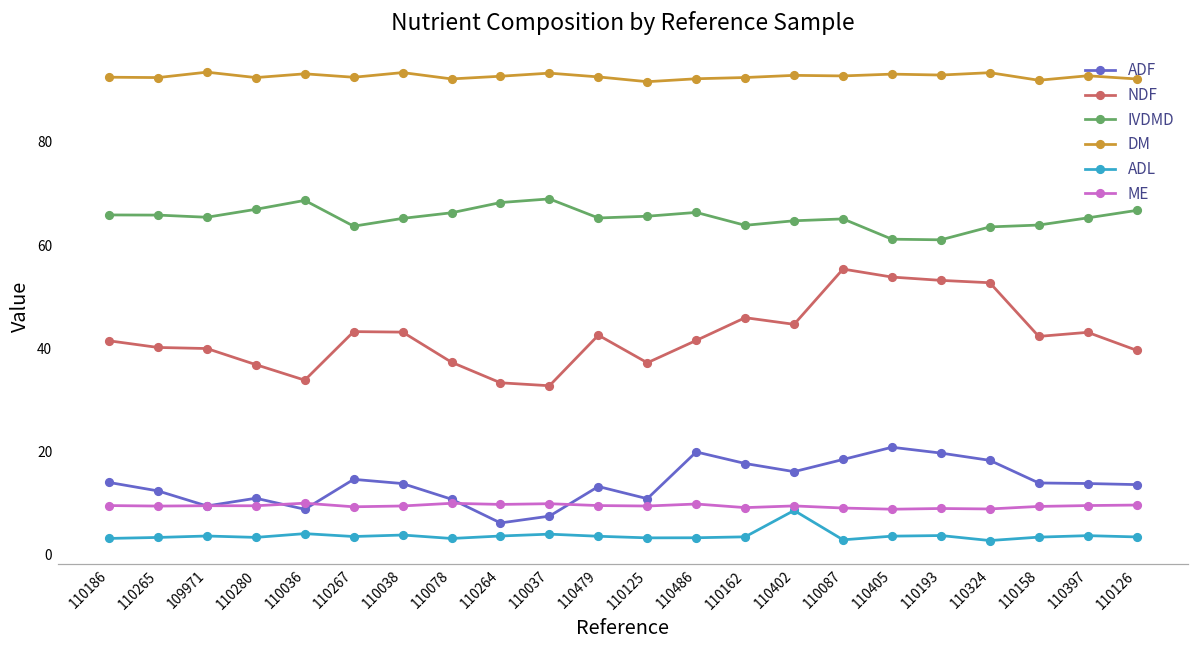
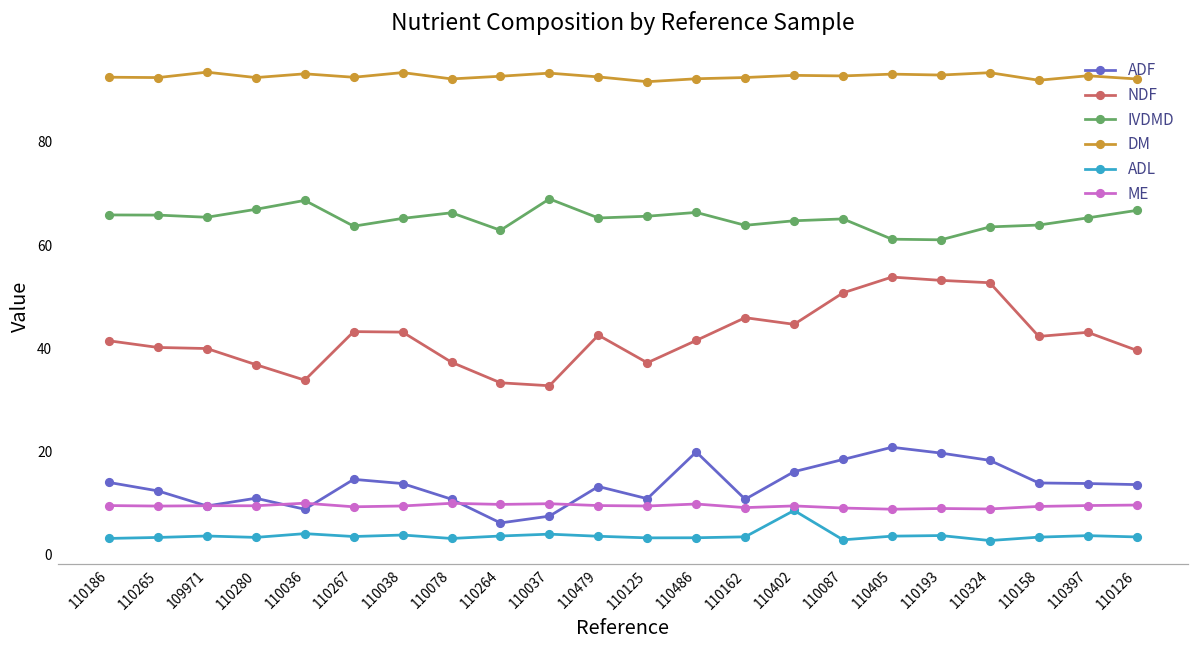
  {
    "ADF": {
      "110186": 14,
      "110265": 12,
      "110280": 11,
      "110036": 9,
      "110267": 15,
      "110038": 14,
      "110078": 11,
      "110264": 6,
      "110037": 7,
      "110479": 13,
      "110125": 11,
      "110486": 20,
-     "110162": 18,
+     "110162": 11,
      "110402": 16,
      "110087": 18,
      "110405": 21,
      "110193": 20,
      "110324": 18,
      "110158": 14,
      "110397": 14,
      "110126": 14
    },
    "NDF": {
      "110186": 41,
      "110265": 40,
      "109971": 40,
      "110280": 37,
      "110036": 34,
      "110267": 43,
      "110038": 43,
      "110078": 37,
      "110264": 33,
      "110037": 33,
      "110479": 43,
      "110125": 37,
      "110486": 42,
      "110162": 46,
      "110402": 45,
-     "110087": 55,
+     "110087": 51,
      "110405": 54,
      "110193": 53,
      "110324": 53,
      "110158": 42,
      "110397": 43,
      "110126": 40
    },
    "IVDMD": {
      "110186": 66,
      "110265": 66,
      "109971": 65,
      "110280": 67,
      "110036": 69,
      "110267": 64,
      "110038": 65,
      "110078": 66,
-     "110264": 68,
+     "110264": 63,
      "110037": 69,
      "110479": 65,
      "110125": 66,
      "110486": 66,
      "110162": 64,
      "110402": 65,
      "110087": 65,
      "110405": 61,
      "110193": 61,
      "110324": 64,
      "110158": 64,
      "110397": 65,
      "110126": 67
    },
    "DM": {
      "110186": 93,
      "110265": 92,
      "109971": 94,
      "110280": 92,
      "110036": 93,
      "110267": 93,
      "110038": 93,
      "110078": 92,
      "110264": 93,
      "110037": 93,
      "110479": 93,
      "110125": 92,
      "110486": 92,
      "110162": 92,
      "110402": 93,
      "110087": 93,
      "110405": 93,
      "110193": 93,
      "110324": 93,
      "110158": 92,
      "110397": 93,
      "110126": 92
    },
    "ADL": {
      "110186": 3,
      "110265": 3,
      "109971": 4,
      "110280": 3,
      "110036": 4,
      "110267": 4,
      "110038": 4,
      "110078": 3,
      "110264": 4,
      "110037": 4,
      "110479": 4,
      "110125": 3,
      "110486": 3,
      "110162": 3,
      "110402": 9,
      "110087": 3,
      "110405": 4,
      "110193": 4,
      "110324": 3,
      "110158": 3,
      "110397": 4,
      "110126": 3
    },
    "ME": {
      "110186": 10,
      "110265": 9,
      "110280": 9,
      "110036": 10,
      "110267": 9,
      "110038": 9,
      "110078": 10,
      "110264": 10,
      "110037": 10,
      "110479": 10,
      "110125": 9,
      "110486": 10,
      "110162": 9,
      "110402": 9,
      "110087": 9,
      "110405": 9,
      "110193": 9,
      "110324": 9,
      "110158": 9,
      "110397": 10,
      "110126": 10
    }
  }
